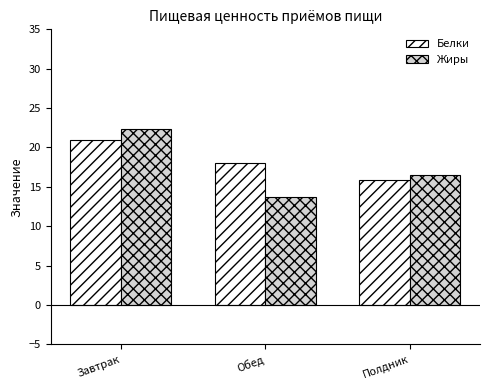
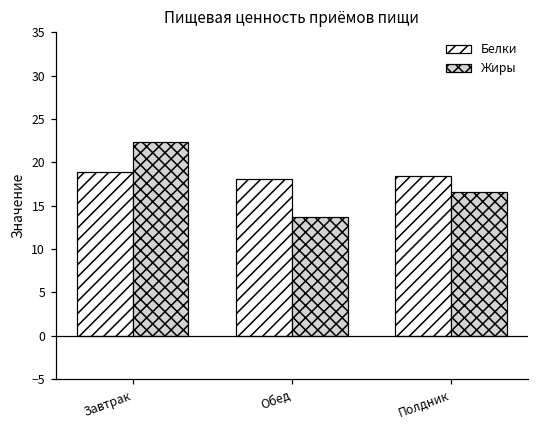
  {
    "Белки": {
-     "Завтрак": 21,
+     "Завтрак": 19,
      "Обед": 18,
-     "Полдник": 16
+     "Полдник": 18
    },
    "Жиры": {
      "Завтрак": 22,
      "Обед": 14,
      "Полдник": 17
    }
  }
